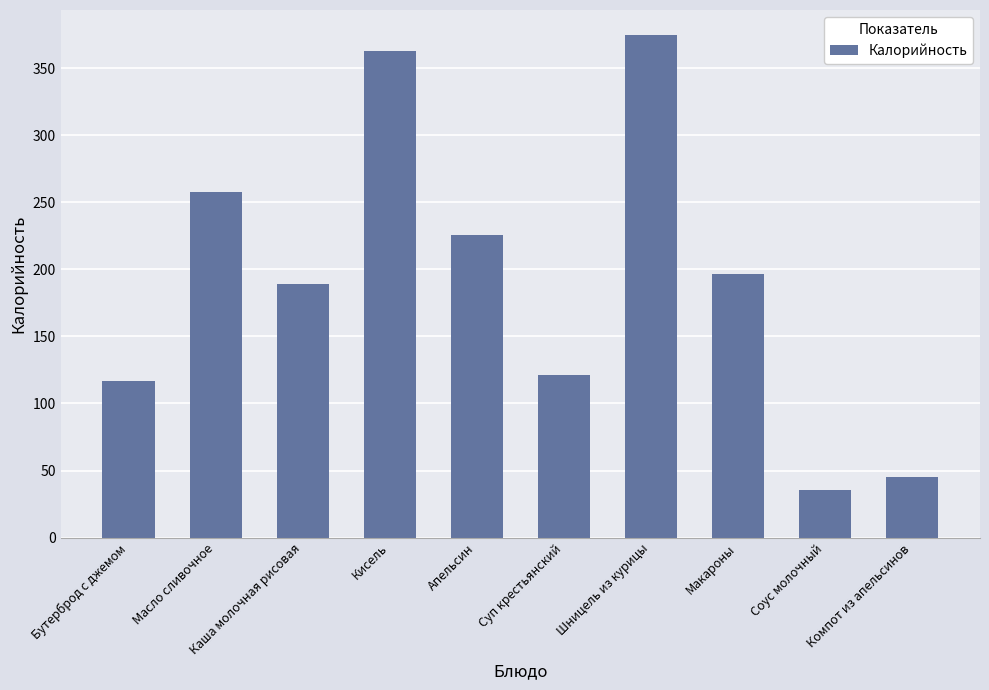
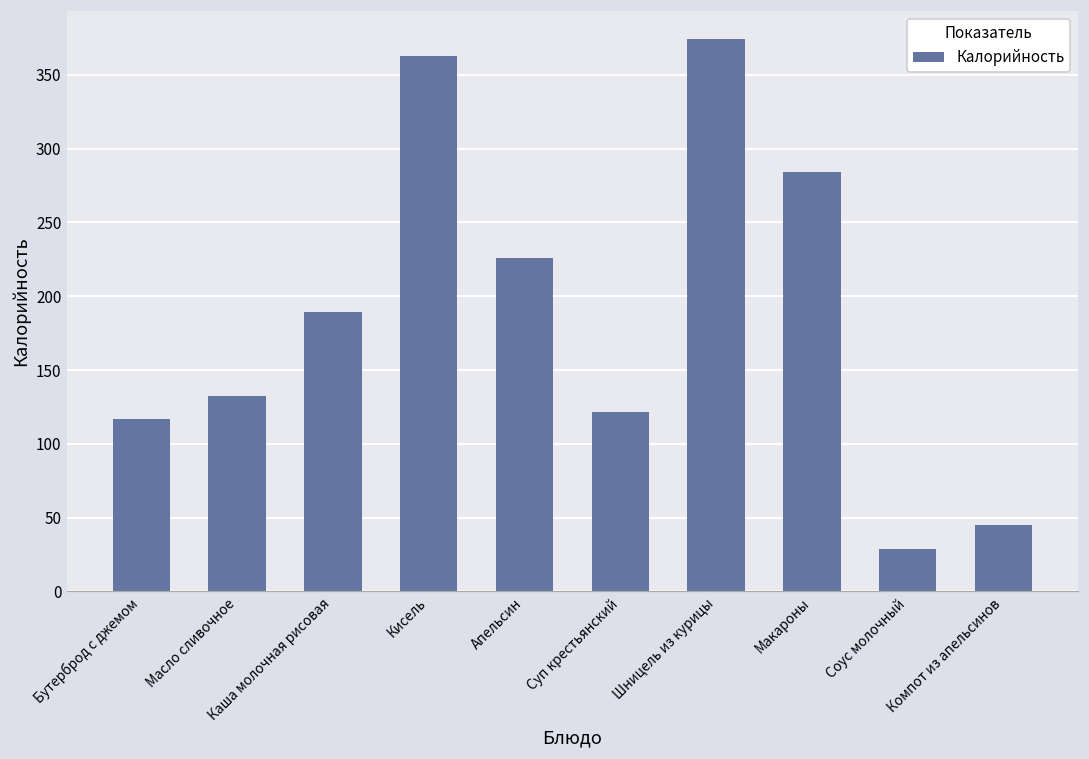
  {
    "Бутерброд с джемом": 117,
-   "Масло сливочное": 258,
+   "Масло сливочное": 132,
    "Каша молочная рисовая": 189,
    "Кисель": 363,
    "Апельсин": 226,
    "Суп крестьянский": 121,
    "Шницель из курицы": 375,
-   "Макароны": 197,
-   "Соус молочный": 36,
+   "Макароны": 284,
+   "Соус молочный": 29,
    "Компот из апельсинов": 45
  }
